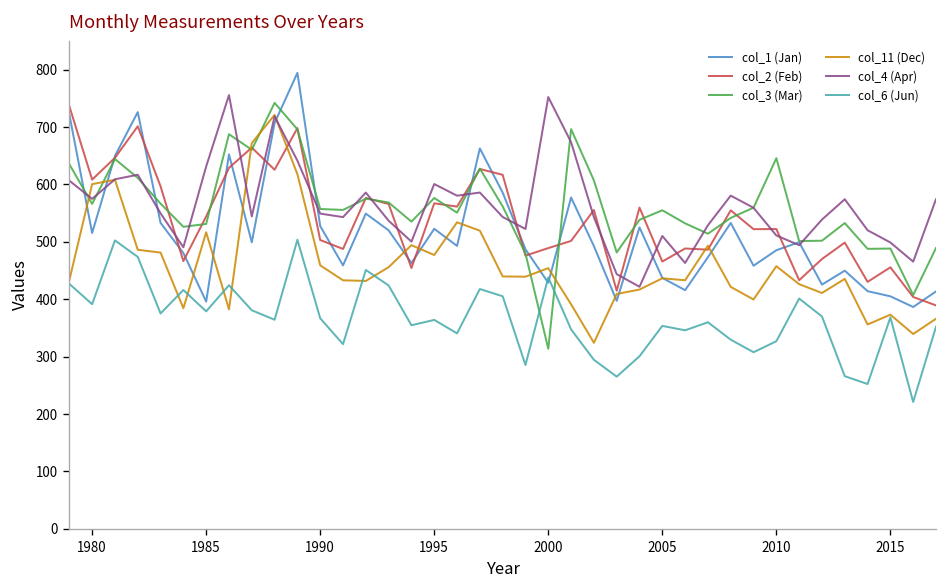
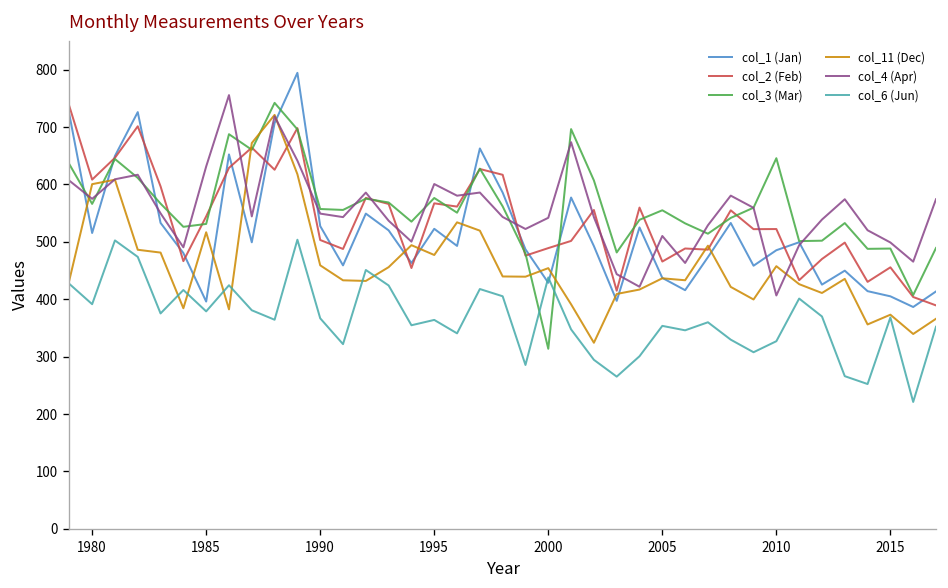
  {
    "col_2 (Feb)": {
      "1980": 610,
      "1985": 540,
      "1990": 500,
      "1995": 570,
      "2000": 490,
      "2005": 470,
      "2010": 520,
      "2015": 460
    },
    "col_3 (Mar)": {
      "1980": 570,
      "1985": 530,
      "1990": 560,
      "1995": 580,
      "2000": 310,
      "2005": 560,
      "2010": 650,
      "2015": 490
    },
    "col_11 (Dec)": {
      "1980": 600,
      "1985": 520,
      "1990": 460,
      "1995": 480,
      "2000": 450,
      "2010": 460
    },
    "col_4 (Apr)": {
      "1980": 570,
      "1985": 630,
      "1990": 550,
      "1995": 600,
-     "2000": 750,
+     "2000": 540,
      "2005": 510,
-     "2010": 510,
+     "2010": 410,
      "2015": 500
    }
  }
